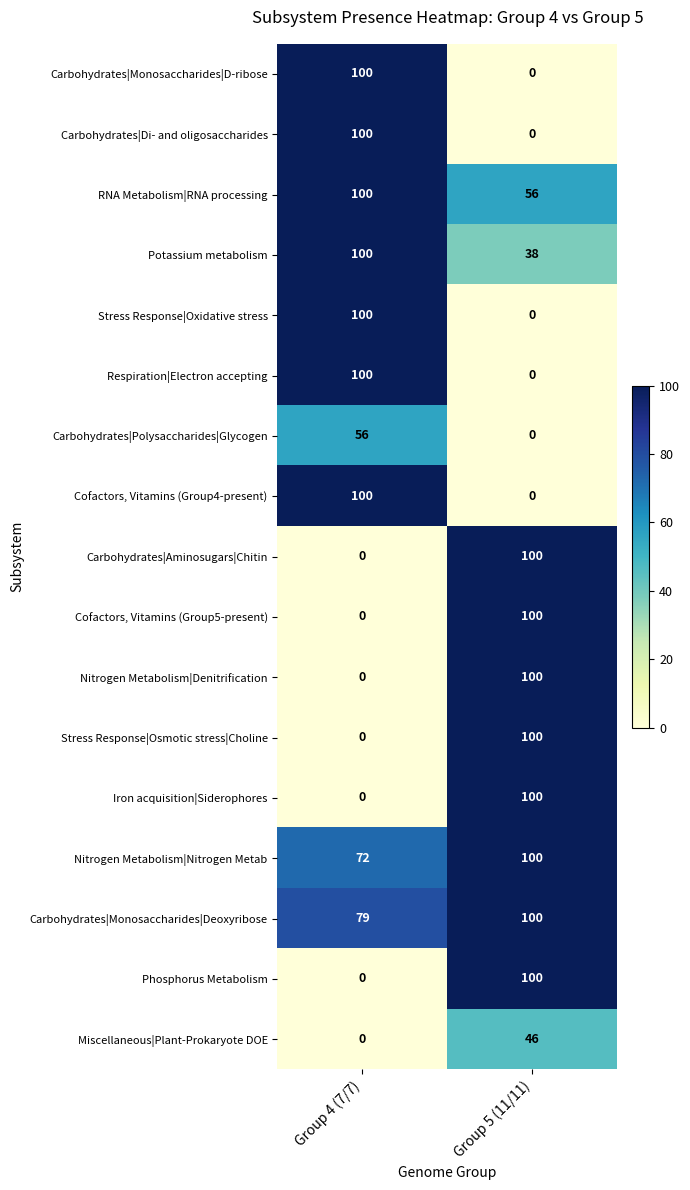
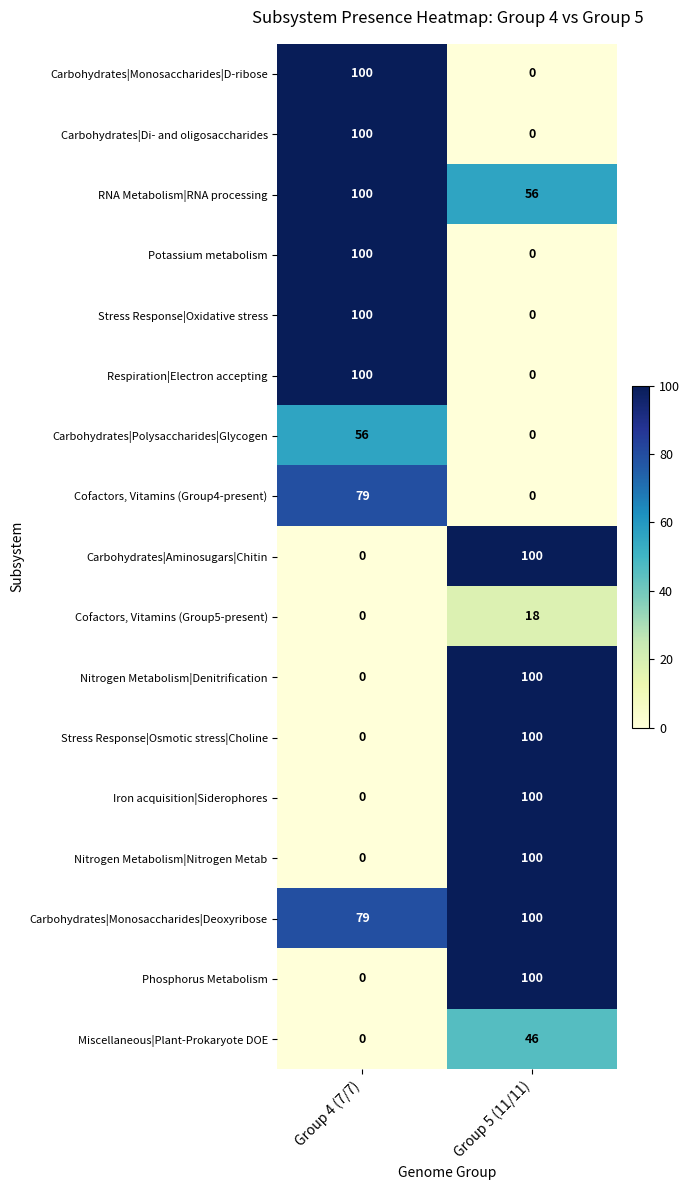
  {
    "Carbohydrates|Monosaccharides|D-ribose": {
      "Group 4 (7/7)": 100,
      "Group 5 (11/11)": 0
    },
    "Carbohydrates|Di- and oligosaccharides": {
      "Group 4 (7/7)": 100,
      "Group 5 (11/11)": 0
    },
    "RNA Metabolism|RNA processing": {
      "Group 4 (7/7)": 100,
      "Group 5 (11/11)": 56
    },
    "Potassium metabolism": {
      "Group 4 (7/7)": 100,
-     "Group 5 (11/11)": 38
+     "Group 5 (11/11)": 0
    },
    "Stress Response|Oxidative stress": {
      "Group 4 (7/7)": 100,
      "Group 5 (11/11)": 0
    },
    "Respiration|Electron accepting": {
      "Group 4 (7/7)": 100,
      "Group 5 (11/11)": 0
    },
    "Carbohydrates|Polysaccharides|Glycogen": {
      "Group 4 (7/7)": 56,
      "Group 5 (11/11)": 0
    },
    "Cofactors, Vitamins (Group4-present)": {
-     "Group 4 (7/7)": 100,
+     "Group 4 (7/7)": 79,
      "Group 5 (11/11)": 0
    },
    "Carbohydrates|Aminosugars|Chitin": {
      "Group 4 (7/7)": 0,
      "Group 5 (11/11)": 100
    },
    "Cofactors, Vitamins (Group5-present)": {
      "Group 4 (7/7)": 0,
-     "Group 5 (11/11)": 100
+     "Group 5 (11/11)": 18
    },
    "Nitrogen Metabolism|Denitrification": {
      "Group 4 (7/7)": 0,
      "Group 5 (11/11)": 100
    },
    "Stress Response|Osmotic stress|Choline": {
      "Group 4 (7/7)": 0,
      "Group 5 (11/11)": 100
    },
    "Iron acquisition|Siderophores": {
      "Group 4 (7/7)": 0,
      "Group 5 (11/11)": 100
    },
    "Nitrogen Metabolism|Nitrogen Metab": {
-     "Group 4 (7/7)": 72,
+     "Group 4 (7/7)": 0,
      "Group 5 (11/11)": 100
    },
    "Carbohydrates|Monosaccharides|Deoxyribose": {
      "Group 4 (7/7)": 79,
      "Group 5 (11/11)": 100
    },
    "Phosphorus Metabolism": {
      "Group 4 (7/7)": 0,
      "Group 5 (11/11)": 100
    },
    "Miscellaneous|Plant-Prokaryote DOE": {
      "Group 4 (7/7)": 0,
      "Group 5 (11/11)": 46
    }
  }
